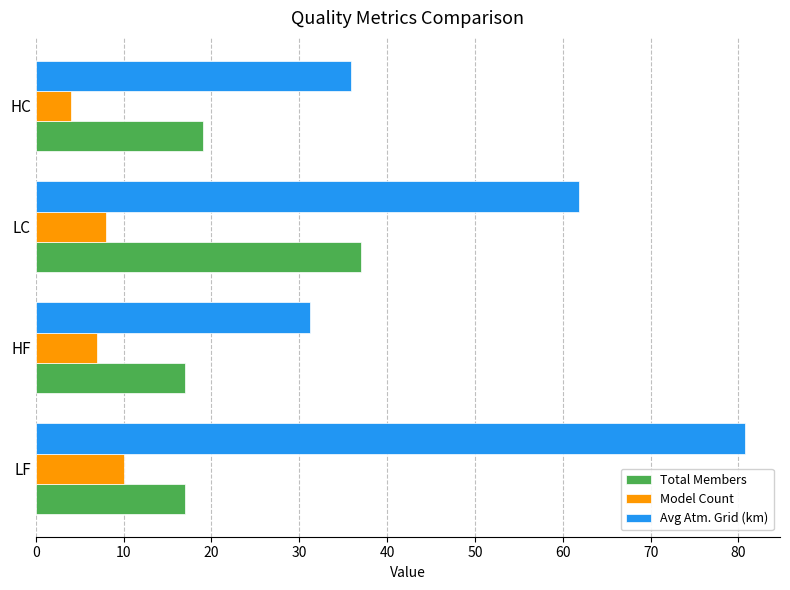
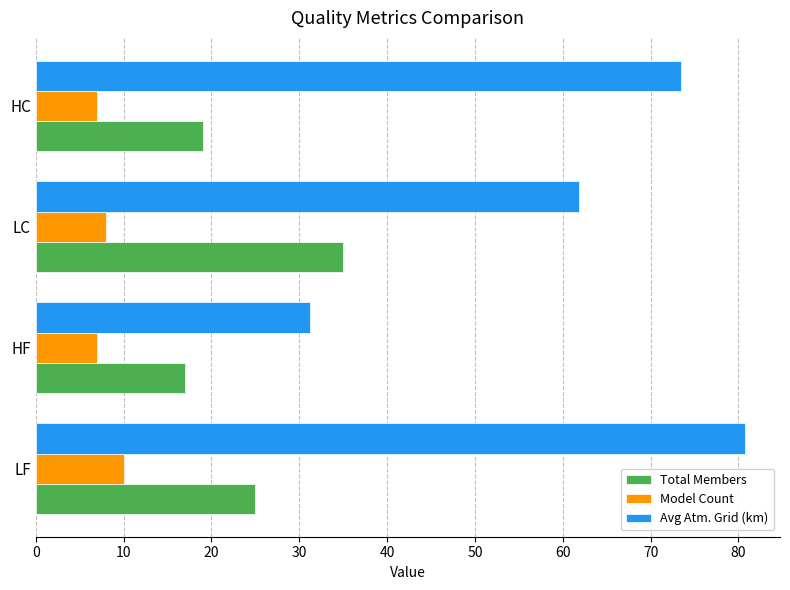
  {
    "Total Members": {
      "HC": 19,
-     "LC": 37,
+     "LC": 35,
      "HF": 17,
-     "LF": 17
+     "LF": 25
    },
    "Model Count": {
-     "HC": 4,
+     "HC": 7,
      "LC": 8,
      "HF": 7,
      "LF": 10
    },
    "Avg Atm. Grid (km)": {
-     "HC": 36,
+     "HC": 74,
      "LC": 62,
      "HF": 31,
      "LF": 81
    }
  }
